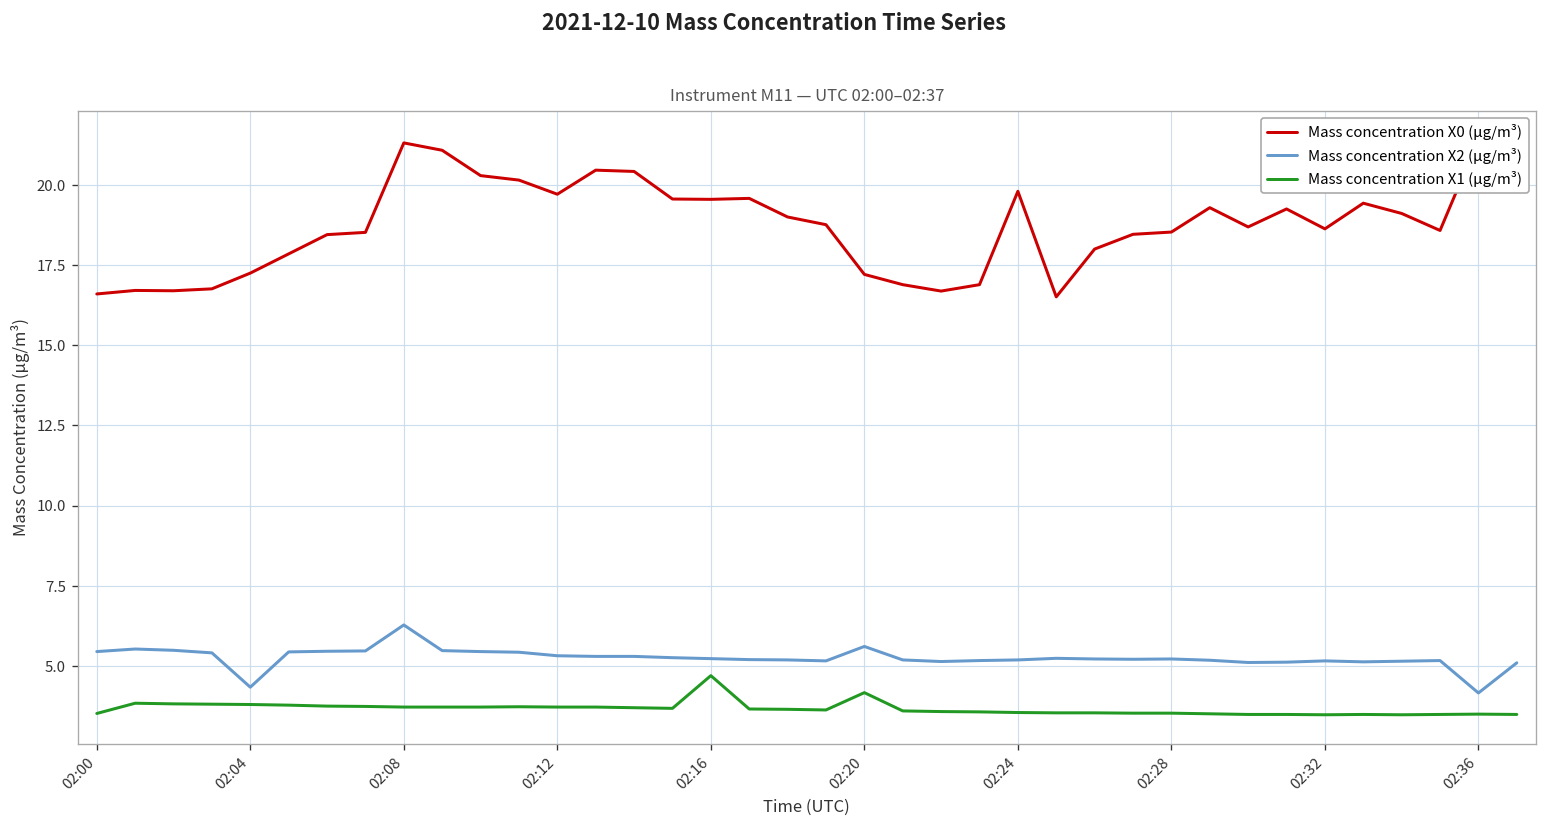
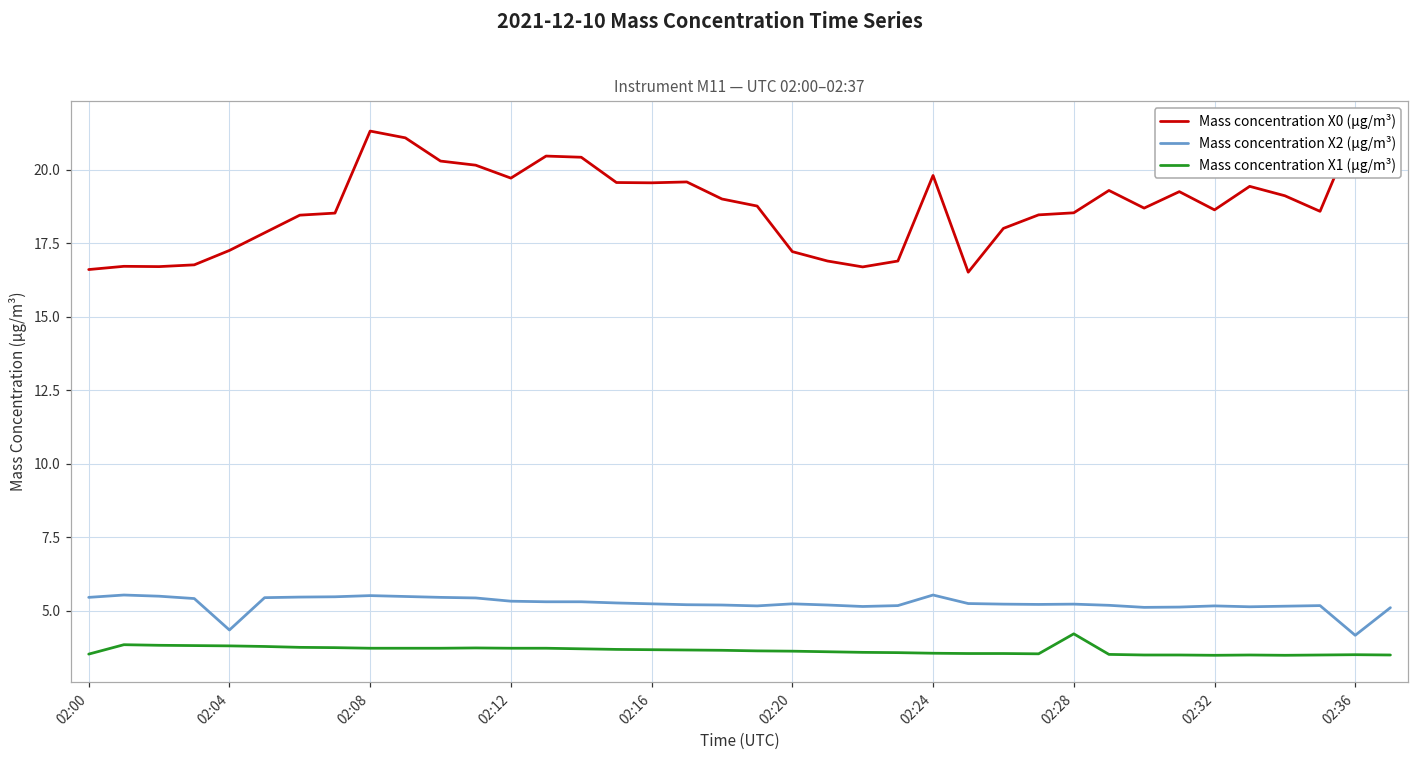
  {
    "Mass concentration X0 (μg/m³)": {
      "02:00": 16.6,
      "02:04": 17.3,
      "02:08": 21.3,
      "02:12": 19.7,
      "02:16": 19.6,
      "02:20": 17.2,
      "02:24": 19.8,
      "02:28": 18.5,
      "02:32": 18.6
    },
    "Mass concentration X2 (μg/m³)": {
      "02:00": 5.5,
      "02:04": 4.3,
-     "02:08": 6.3,
+     "02:08": 5.5,
      "02:12": 5.3,
      "02:16": 5.2,
-     "02:20": 5.6,
-     "02:24": 5.2,
+     "02:20": 5.2,
+     "02:24": 5.5,
      "02:28": 5.2,
      "02:32": 5.2,
      "02:36": 4.2
    },
    "Mass concentration X1 (μg/m³)": {
      "02:00": 3.5,
      "02:04": 3.8,
      "02:08": 3.7,
      "02:12": 3.7,
-     "02:16": 4.7,
-     "02:20": 4.2,
+     "02:16": 3.7,
+     "02:20": 3.6,
      "02:24": 3.6,
-     "02:28": 3.5,
+     "02:28": 4.2,
      "02:32": 3.5,
      "02:36": 3.5
    }
  }
